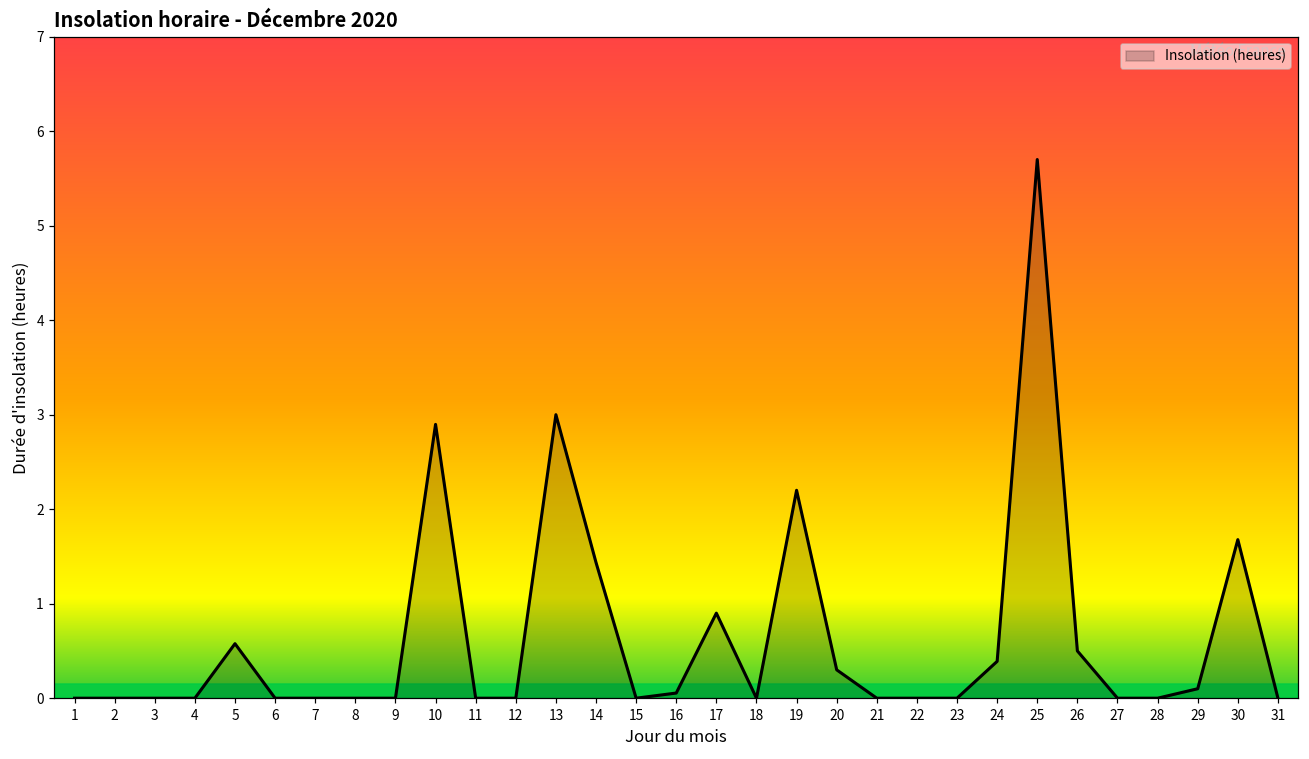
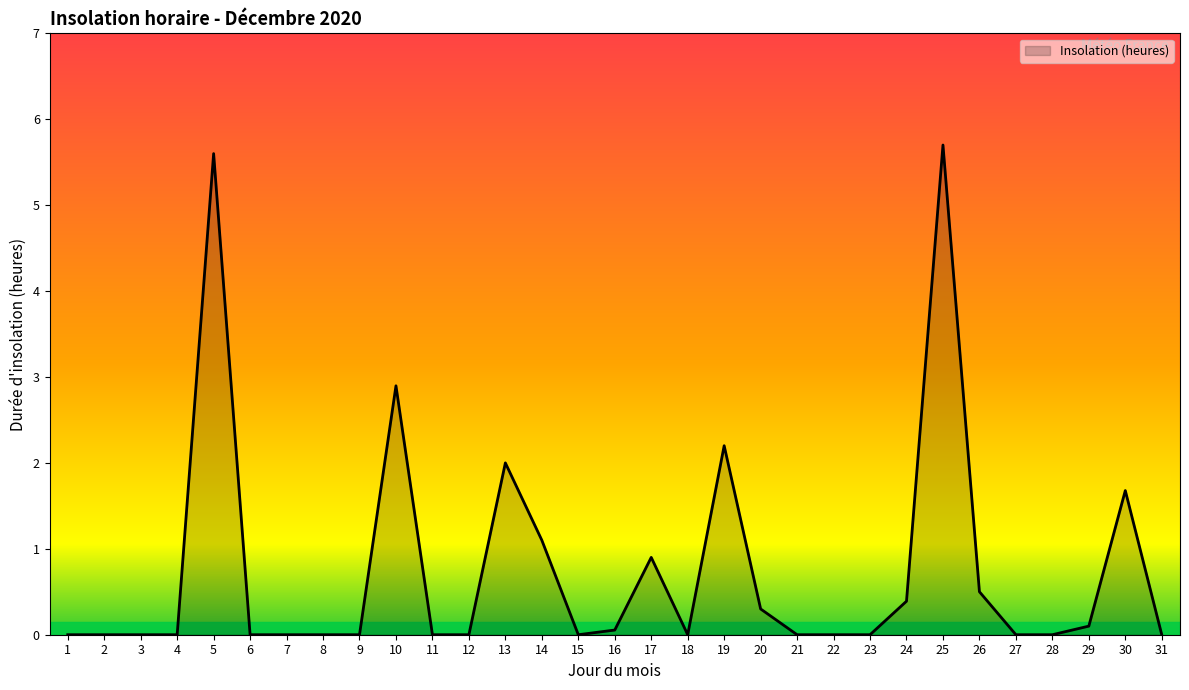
  {
-   "5": 0.6,
+   "5": 5.6,
    "10": 2.9,
-   "13": 3,
-   "14": 1.4,
+   "13": 2,
+   "14": 1.1,
    "17": 0.9,
    "19": 2.2,
    "20": 0.3,
    "24": 0.4,
    "25": 5.7,
    "26": 0.5,
    "30": 1.7
  }
